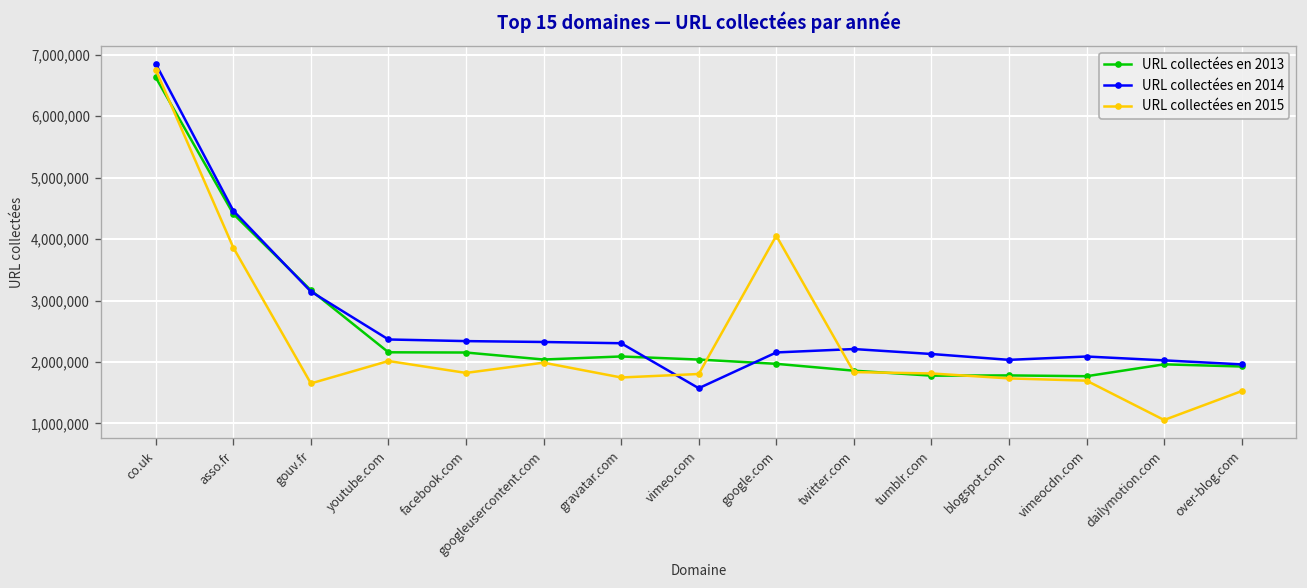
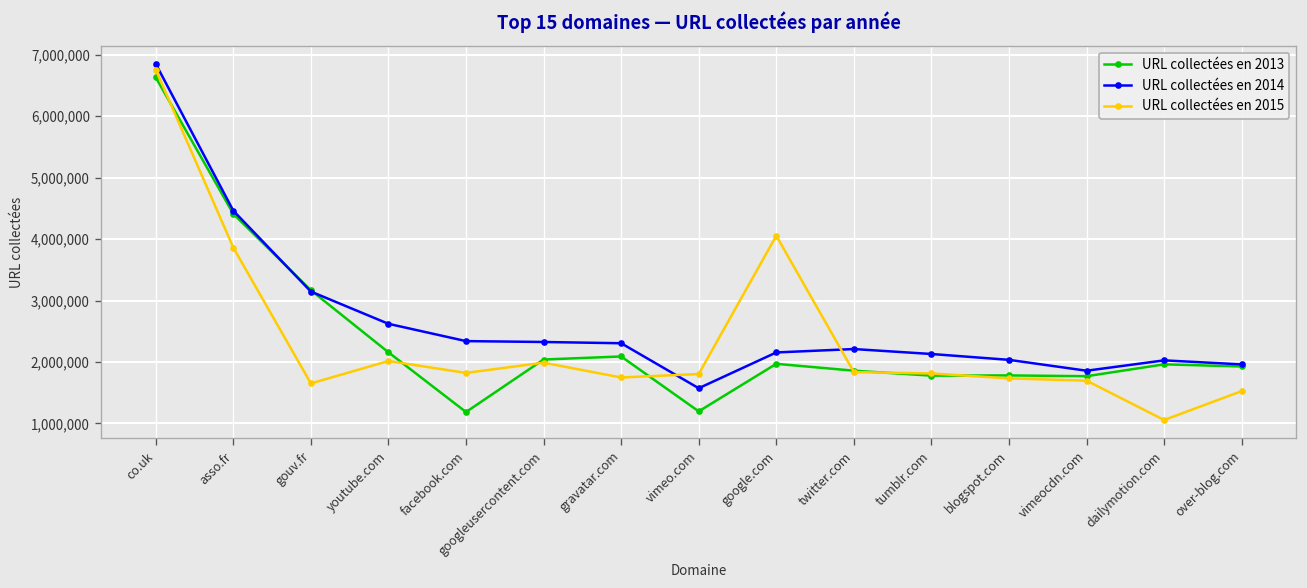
  {
    "URL collectées en 2013": {
      "co.uk": "6,600,000",
      "asso.fr": "4,400,000",
      "youtube.com": "2,200,000",
-     "facebook.com": "2,200,000",
+     "facebook.com": "1,200,000",
      "googleusercontent.com": "2,000,000",
      "gravatar.com": "2,100,000",
-     "vimeo.com": "2,000,000",
+     "vimeo.com": "1,200,000",
      "google.com": "2,000,000",
      "vimeocdn.com": "1,800,000",
      "dailymotion.com": "2,000,000"
    },
    "URL collectées en 2014": {
      "co.uk": "6,900,000",
      "asso.fr": "4,500,000",
-     "youtube.com": "2,400,000",
+     "youtube.com": "2,600,000",
      "facebook.com": "2,300,000",
      "googleusercontent.com": "2,300,000",
      "gravatar.com": "2,300,000",
      "vimeo.com": "1,600,000",
      "google.com": "2,200,000",
      "twitter.com": "2,200,000",
      "tumblr.com": "2,100,000",
      "blogspot.com": "2,000,000",
-     "vimeocdn.com": "2,100,000",
+     "vimeocdn.com": "1,900,000",
      "dailymotion.com": "2,000,000"
    },
    "URL collectées en 2015": {
      "co.uk": "6,800,000",
      "asso.fr": "3,900,000",
      "gouv.fr": "1,700,000",
      "youtube.com": "2,000,000",
      "facebook.com": "1,800,000",
      "googleusercontent.com": "2,000,000",
      "gravatar.com": "1,700,000",
      "vimeo.com": "1,800,000",
      "google.com": "4,100,000",
      "vimeocdn.com": "1,700,000",
      "dailymotion.com": "1,100,000",
      "over-blog.com": "1,500,000"
    }
  }
